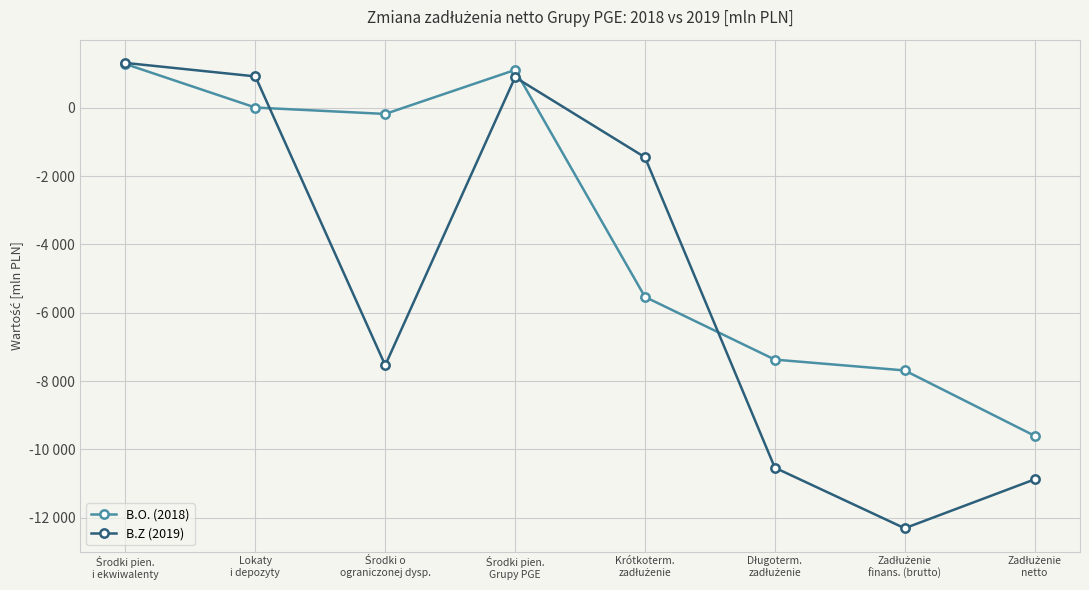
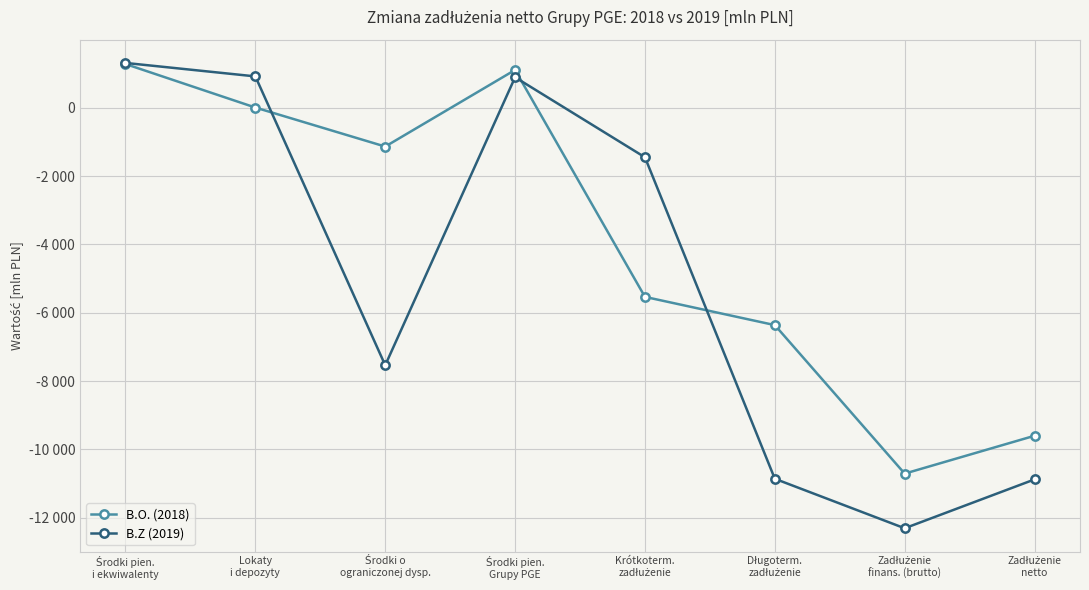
  {
    "B.O. (2018)": {
      "Lokaty i depozyty": 0,
-     "Środki o ograniczonej dysp.": -200,
+     "Środki o ograniczonej dysp.": -1100,
      "Środki pien. Grupy PGE": 1100,
      "Krótkoterm. zadłużenie": -5500,
-     "Długoterm. zadłużenie": -7400,
-     "Zadłużenie finans. (brutto)": -7700,
+     "Długoterm. zadłużenie": -6400,
+     "Zadłużenie finans. (brutto)": -10700,
      "Zadłużenie netto": -9600
    },
    "B.Z (2019)": {
      "Lokaty i depozyty": 900,
      "Środki o ograniczonej dysp.": -7500,
      "Środki pien. Grupy PGE": 900,
      "Krótkoterm. zadłużenie": -1400,
-     "Długoterm. zadłużenie": -10500,
+     "Długoterm. zadłużenie": -10900,
      "Zadłużenie finans. (brutto)": -12300,
      "Zadłużenie netto": -10900
    }
  }
